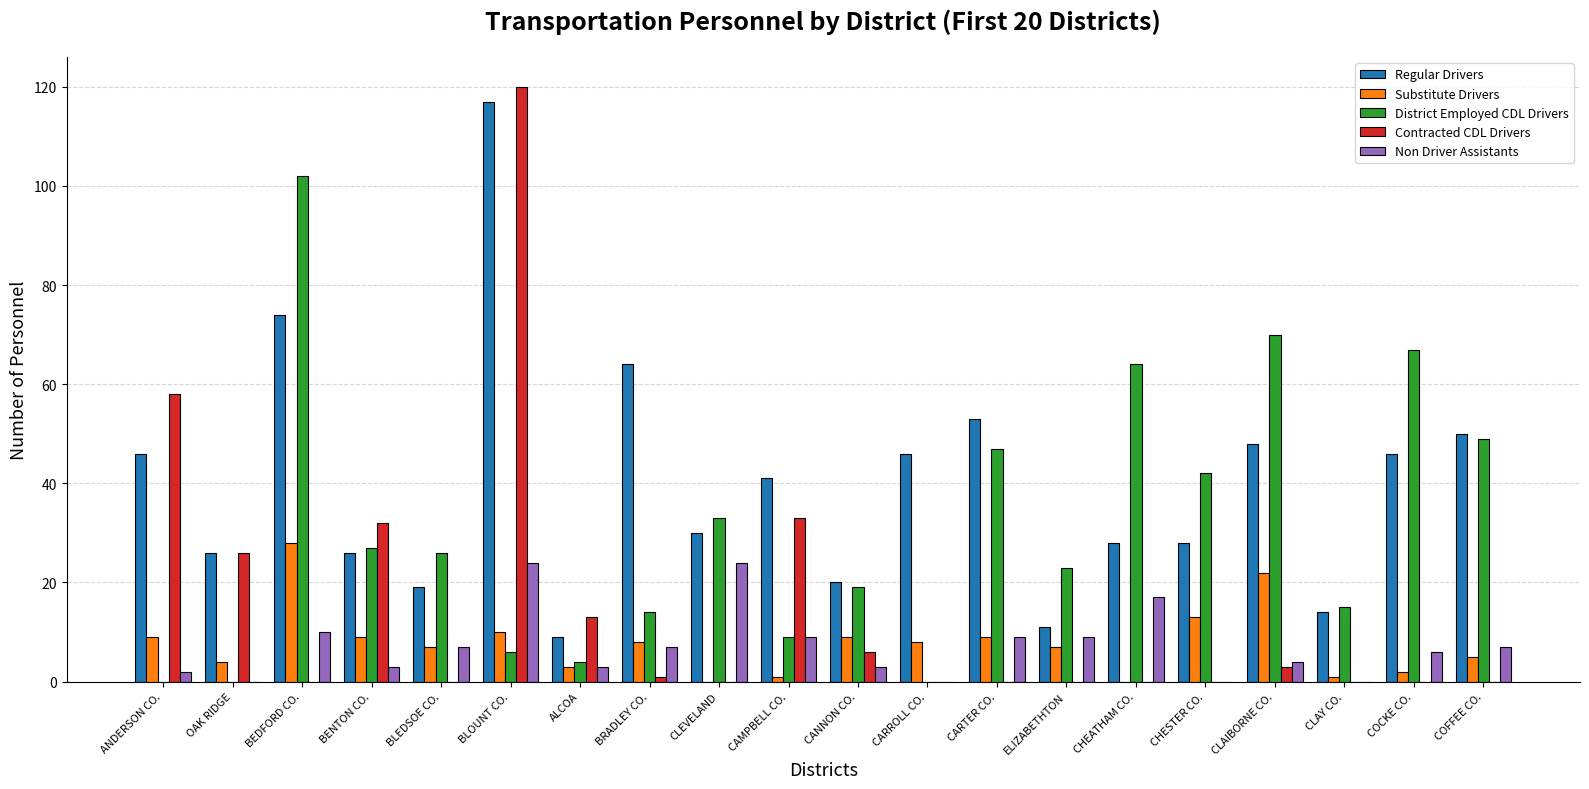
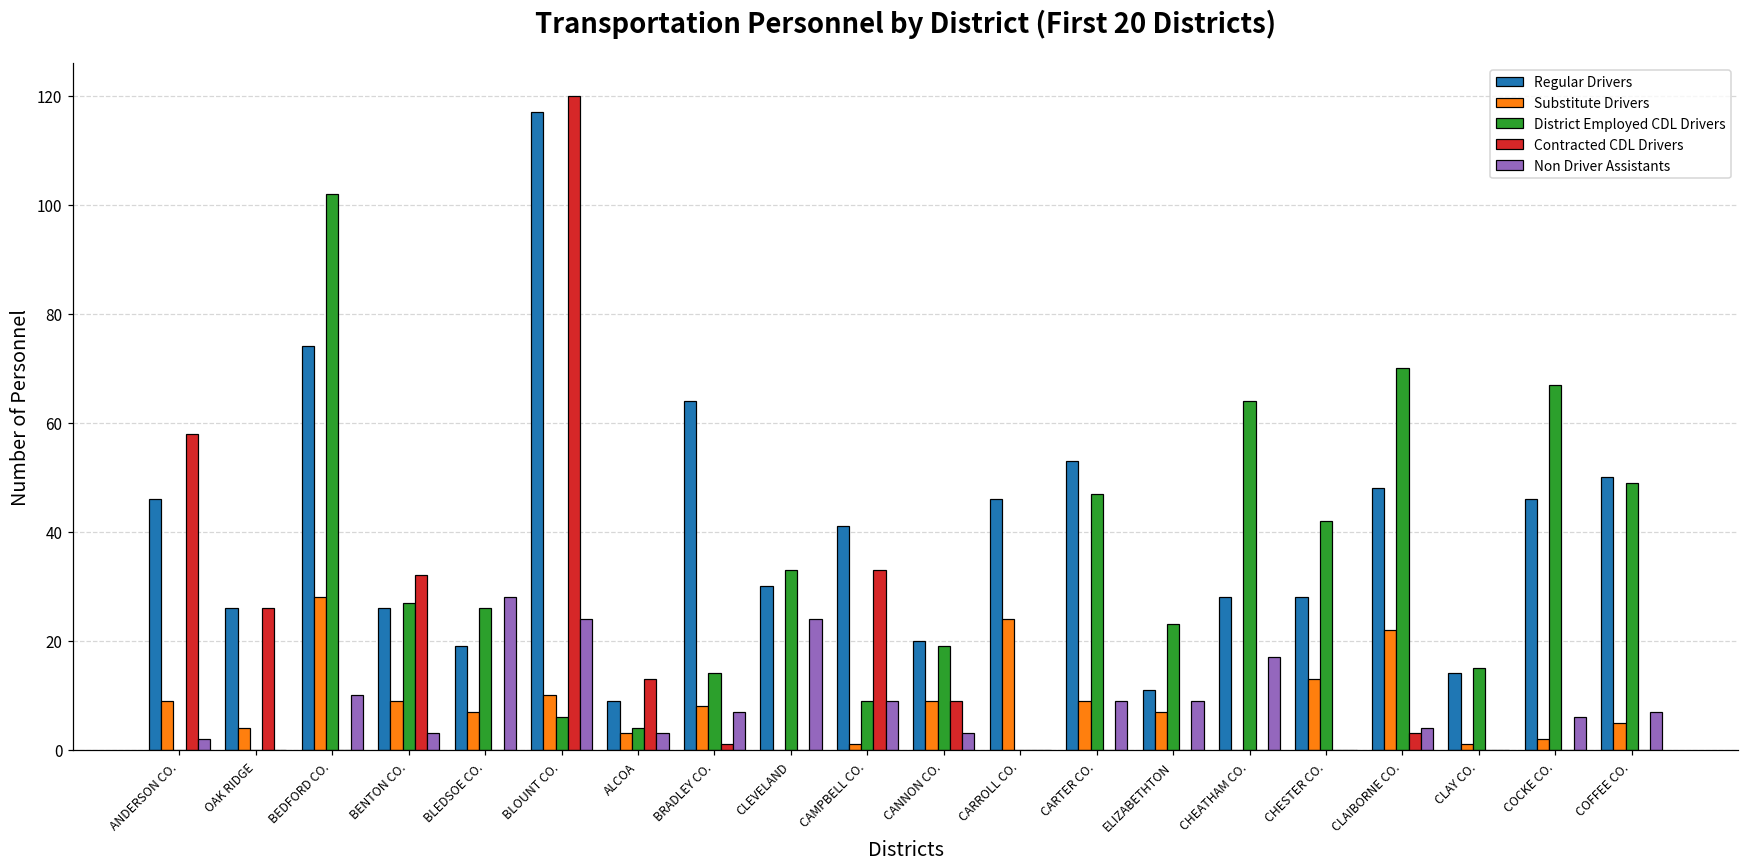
  {
    "Regular Drivers": {
      "ANDERSON CO.": 46,
      "OAK RIDGE": 26,
      "BEDFORD CO.": 74,
      "BENTON CO.": 26,
      "BLEDSOE CO.": 19,
      "BLOUNT CO.": 117,
      "ALCOA": 9,
      "BRADLEY CO.": 64,
      "CLEVELAND": 30,
      "CAMPBELL CO.": 41,
      "CANNON CO.": 20,
      "CARROLL CO.": 46,
      "CARTER CO.": 53,
      "ELIZABETHTON": 11,
      "CHEATHAM CO.": 28,
      "CHESTER CO.": 28,
      "CLAIBORNE CO.": 48,
      "CLAY CO.": 14,
      "COCKE CO.": 46,
      "COFFEE CO.": 50
    },
    "Substitute Drivers": {
      "ANDERSON CO.": 9,
      "OAK RIDGE": 4,
      "BEDFORD CO.": 28,
      "BENTON CO.": 9,
      "BLEDSOE CO.": 7,
      "BLOUNT CO.": 10,
      "ALCOA": 3,
      "BRADLEY CO.": 8,
      "CLEVELAND": 0,
      "CAMPBELL CO.": 1,
      "CANNON CO.": 9,
-     "CARROLL CO.": 8,
+     "CARROLL CO.": 24,
      "CARTER CO.": 9,
      "ELIZABETHTON": 7,
      "CHEATHAM CO.": 0,
      "CHESTER CO.": 13,
      "CLAIBORNE CO.": 22,
      "CLAY CO.": 1,
      "COCKE CO.": 2,
      "COFFEE CO.": 5
    },
    "District Employed CDL Drivers": {
      "ANDERSON CO.": 0,
      "OAK RIDGE": 0,
      "BEDFORD CO.": 102,
      "BENTON CO.": 27,
      "BLEDSOE CO.": 26,
      "BLOUNT CO.": 6,
      "ALCOA": 4,
      "BRADLEY CO.": 14,
      "CLEVELAND": 33,
      "CAMPBELL CO.": 9,
      "CANNON CO.": 19,
      "CARROLL CO.": 0,
      "CARTER CO.": 47,
      "ELIZABETHTON": 23,
      "CHEATHAM CO.": 64,
      "CHESTER CO.": 42,
      "CLAIBORNE CO.": 70,
      "CLAY CO.": 15,
      "COCKE CO.": 67,
      "COFFEE CO.": 49
    },
    "Contracted CDL Drivers": {
      "ANDERSON CO.": 58,
      "OAK RIDGE": 26,
      "BEDFORD CO.": 0,
      "BENTON CO.": 32,
      "BLEDSOE CO.": 0,
      "BLOUNT CO.": 120,
      "ALCOA": 13,
      "BRADLEY CO.": 1,
      "CLEVELAND": 0,
      "CAMPBELL CO.": 33,
-     "CANNON CO.": 6,
+     "CANNON CO.": 9,
      "CARROLL CO.": 0,
      "CARTER CO.": 0,
      "ELIZABETHTON": 0,
      "CHEATHAM CO.": 0,
      "CHESTER CO.": 0,
      "CLAIBORNE CO.": 3,
      "CLAY CO.": 0,
      "COCKE CO.": 0,
      "COFFEE CO.": 0
    },
    "Non Driver Assistants": {
      "ANDERSON CO.": 2,
      "OAK RIDGE": 0,
      "BEDFORD CO.": 10,
      "BENTON CO.": 3,
-     "BLEDSOE CO.": 7,
+     "BLEDSOE CO.": 28,
      "BLOUNT CO.": 24,
      "ALCOA": 3,
      "BRADLEY CO.": 7,
      "CLEVELAND": 24,
      "CAMPBELL CO.": 9,
      "CANNON CO.": 3,
      "CARROLL CO.": 0,
      "CARTER CO.": 9,
      "ELIZABETHTON": 9,
      "CHEATHAM CO.": 17,
      "CHESTER CO.": 0,
      "CLAIBORNE CO.": 4,
      "CLAY CO.": 0,
      "COCKE CO.": 6,
      "COFFEE CO.": 7
    }
  }
